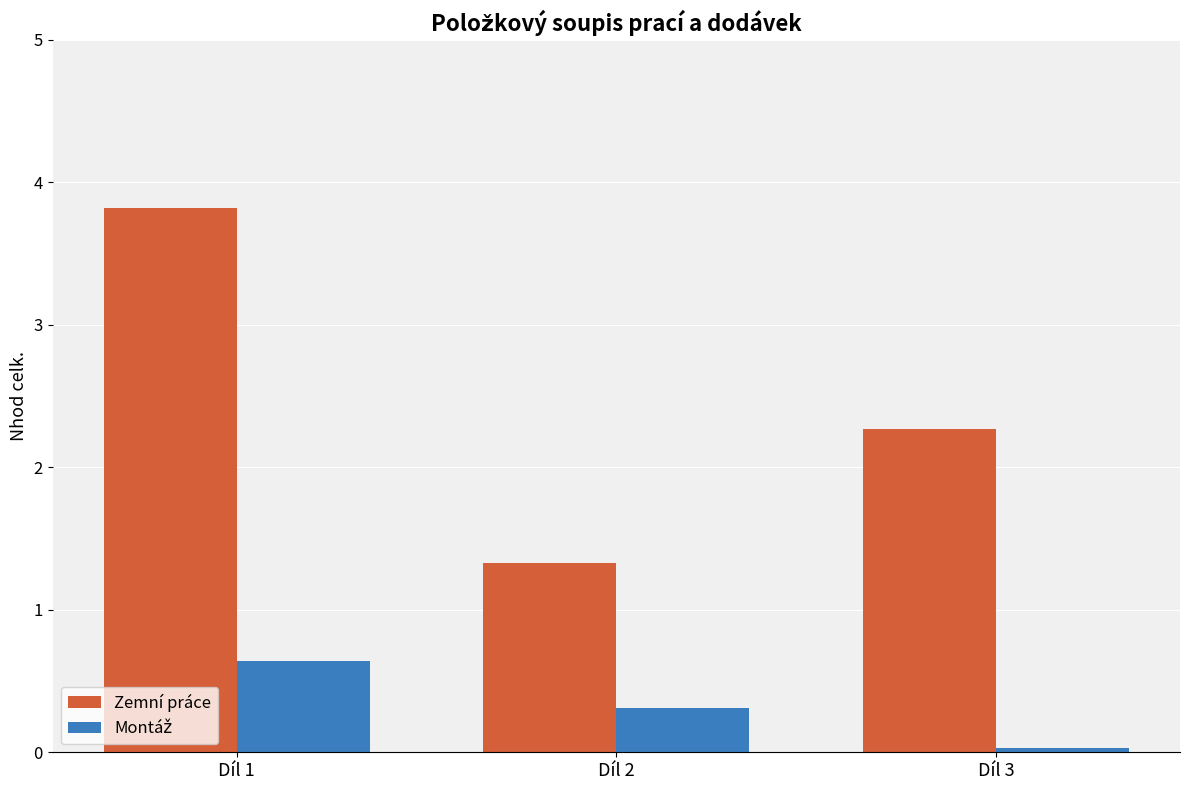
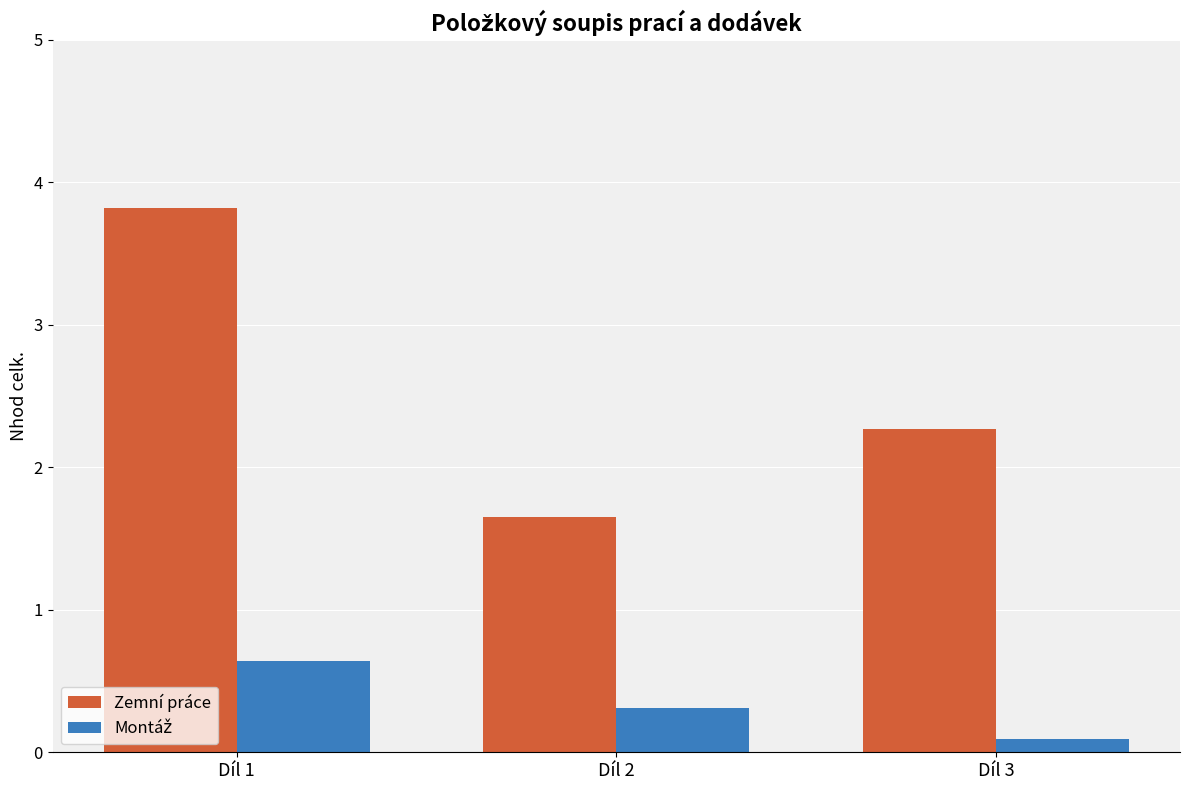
  {
    "Zemní práce": {
      "Díl 1": 3.82,
-     "Díl 2": 1.33,
+     "Díl 2": 1.65,
      "Díl 3": 2.27
    },
    "Montáž": {
      "Díl 1": 0.64,
      "Díl 2": 0.31,
-     "Díl 3": 0.03
+     "Díl 3": 0.09
    }
  }
